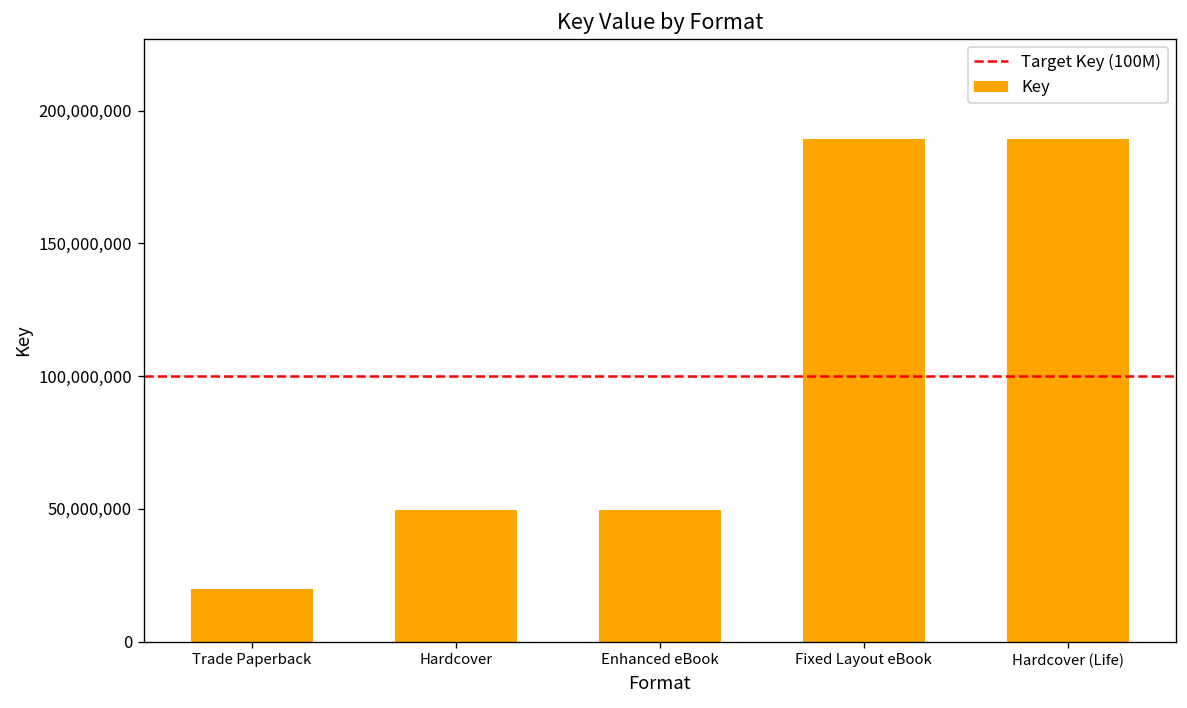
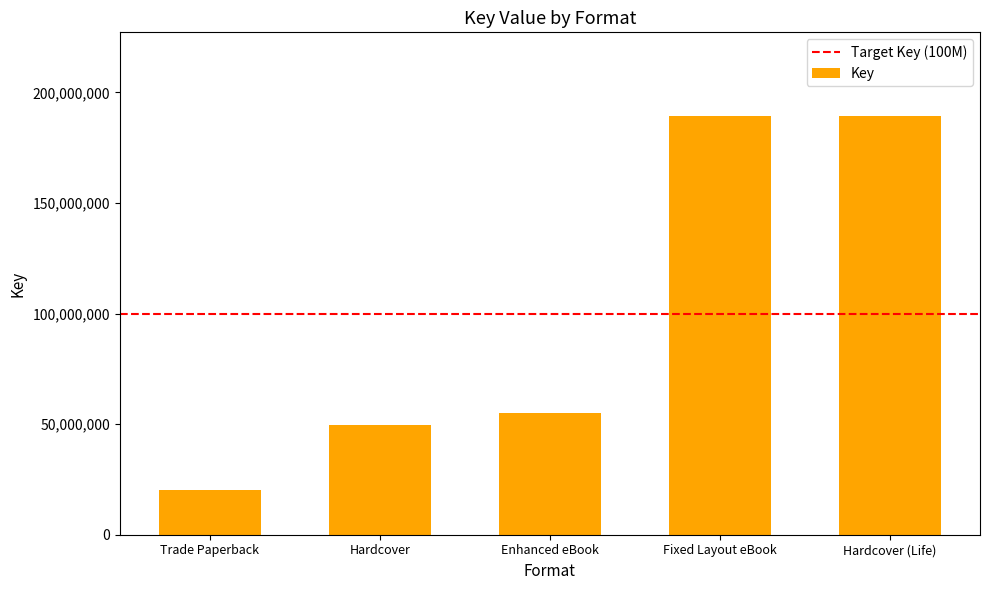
  {
    "Trade Paperback": "20,000,000",
    "Hardcover": "49,000,000",
-   "Enhanced eBook": "49,000,000",
+   "Enhanced eBook": "55,000,000",
    "Fixed Layout eBook": "189,000,000",
    "Hardcover (Life)": "189,000,000"
  }
